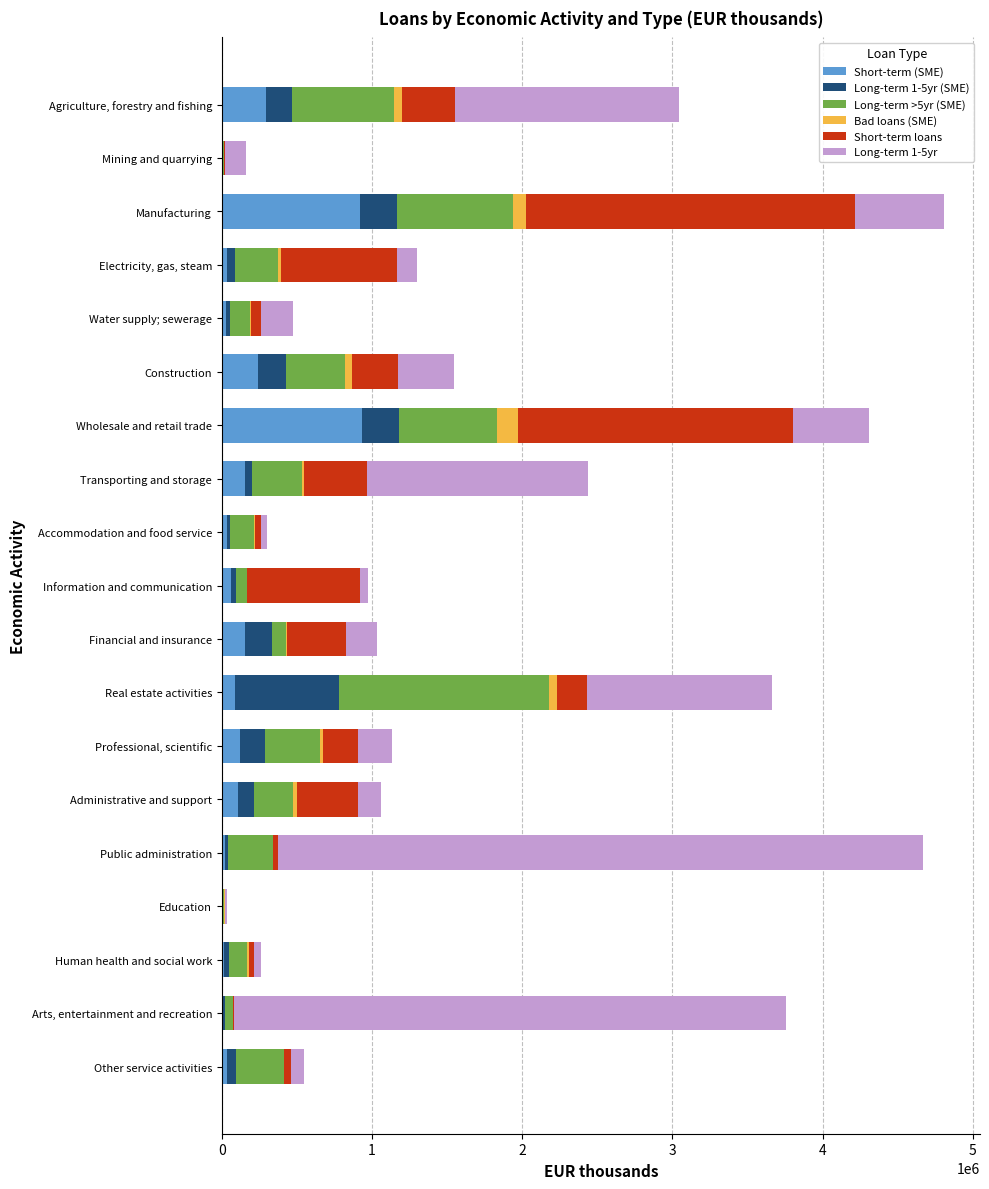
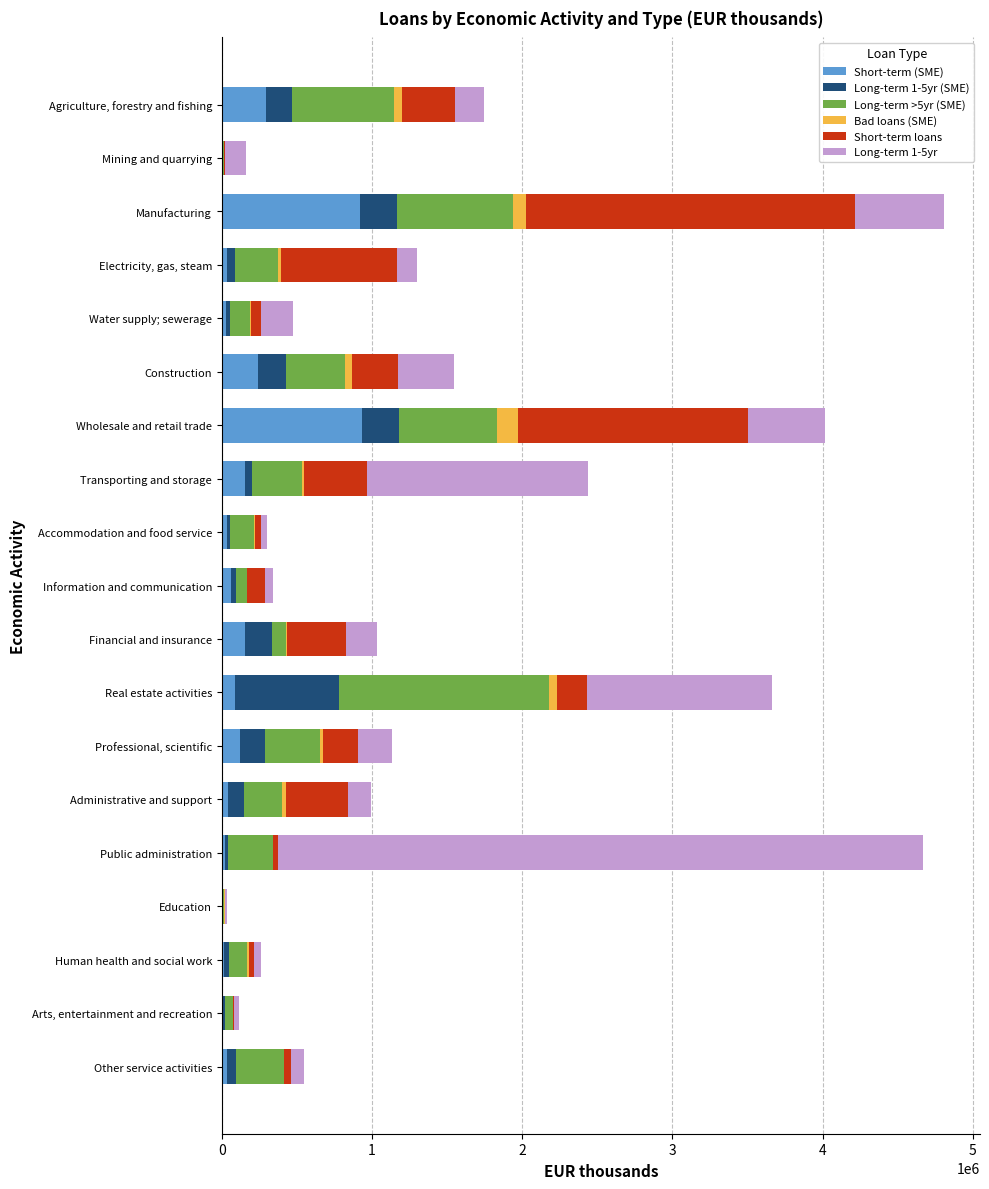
  {
    "Short-term (SME)": {
      "Agriculture, forestry and fishing": 290000,
      "Manufacturing": 920000,
      "Electricity, gas, steam": 30000,
      "Water supply; sewerage": 30000,
      "Construction": 240000,
      "Wholesale and retail trade": 930000,
      "Transporting and storage": 160000,
      "Accommodation and food service": 30000,
      "Information and communication": 60000,
      "Financial and insurance": 160000,
      "Real estate activities": 90000,
      "Professional, scientific": 120000,
-     "Administrative and support": 110000,
+     "Administrative and support": 40000,
      "Public administration": 20000,
      "Other service activities": 30000
    },
    "Long-term 1-5yr (SME)": {
      "Agriculture, forestry and fishing": 180000,
      "Manufacturing": 250000,
      "Electricity, gas, steam": 50000,
      "Water supply; sewerage": 30000,
      "Construction": 180000,
      "Wholesale and retail trade": 250000,
      "Transporting and storage": 50000,
      "Accommodation and food service": 20000,
      "Information and communication": 30000,
      "Financial and insurance": 170000,
      "Real estate activities": 690000,
      "Professional, scientific": 170000,
      "Administrative and support": 110000,
      "Public administration": 20000,
      "Human health and social work": 30000,
      "Other service activities": 70000
    },
    "Long-term >5yr (SME)": {
      "Agriculture, forestry and fishing": 680000,
      "Manufacturing": 770000,
      "Electricity, gas, steam": 290000,
      "Water supply; sewerage": 130000,
      "Construction": 400000,
      "Wholesale and retail trade": 650000,
      "Transporting and storage": 330000,
      "Accommodation and food service": 160000,
      "Information and communication": 70000,
      "Financial and insurance": 90000,
      "Real estate activities": 1400000,
      "Professional, scientific": 370000,
      "Administrative and support": 260000,
      "Public administration": 300000,
      "Human health and social work": 120000,
      "Arts, entertainment and recreation": 50000,
      "Other service activities": 310000
    },
    "Bad loans (SME)": {
      "Agriculture, forestry and fishing": 50000,
      "Manufacturing": 90000,
      "Electricity, gas, steam": 20000,
      "Construction": 50000,
      "Wholesale and retail trade": 140000,
      "Real estate activities": 60000,
      "Professional, scientific": 20000,
      "Administrative and support": 30000
    },
    "Short-term loans": {
      "Agriculture, forestry and fishing": 350000,
      "Manufacturing": 2200000,
      "Electricity, gas, steam": 770000,
      "Water supply; sewerage": 60000,
      "Construction": 310000,
-     "Wholesale and retail trade": 1830000,
+     "Wholesale and retail trade": 1530000,
      "Transporting and storage": 420000,
      "Accommodation and food service": 40000,
-     "Information and communication": 750000,
+     "Information and communication": 120000,
      "Financial and insurance": 400000,
      "Real estate activities": 190000,
      "Professional, scientific": 230000,
      "Administrative and support": 410000,
      "Public administration": 40000,
      "Human health and social work": 30000,
      "Other service activities": 40000
    },
    "Long-term 1-5yr": {
-     "Agriculture, forestry and fishing": 1500000,
+     "Agriculture, forestry and fishing": 200000,
      "Mining and quarrying": 140000,
      "Manufacturing": 590000,
      "Electricity, gas, steam": 130000,
      "Water supply; sewerage": 210000,
      "Construction": 370000,
      "Wholesale and retail trade": 510000,
      "Transporting and storage": 1470000,
      "Accommodation and food service": 40000,
      "Information and communication": 60000,
      "Financial and insurance": 200000,
      "Real estate activities": 1230000,
      "Professional, scientific": 220000,
      "Administrative and support": 150000,
      "Public administration": 4290000,
      "Human health and social work": 50000,
-     "Arts, entertainment and recreation": 3670000,
+     "Arts, entertainment and recreation": 30000,
      "Other service activities": 80000
    }
  }
